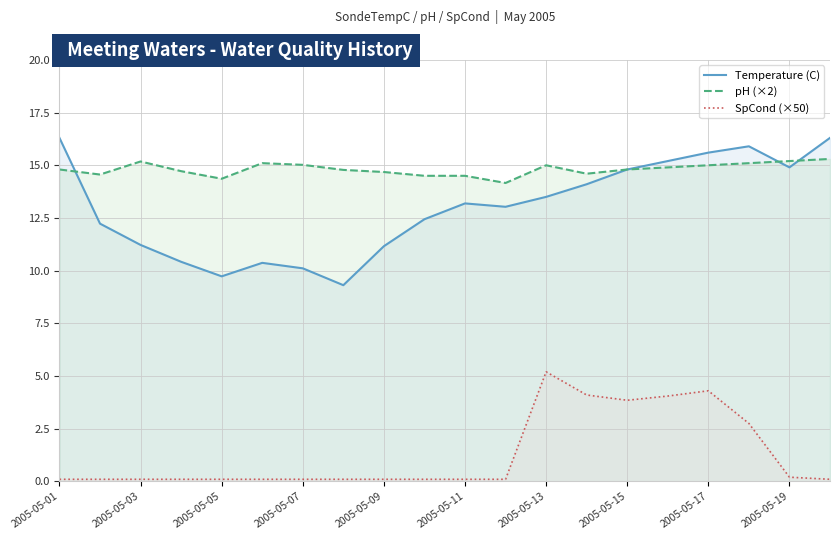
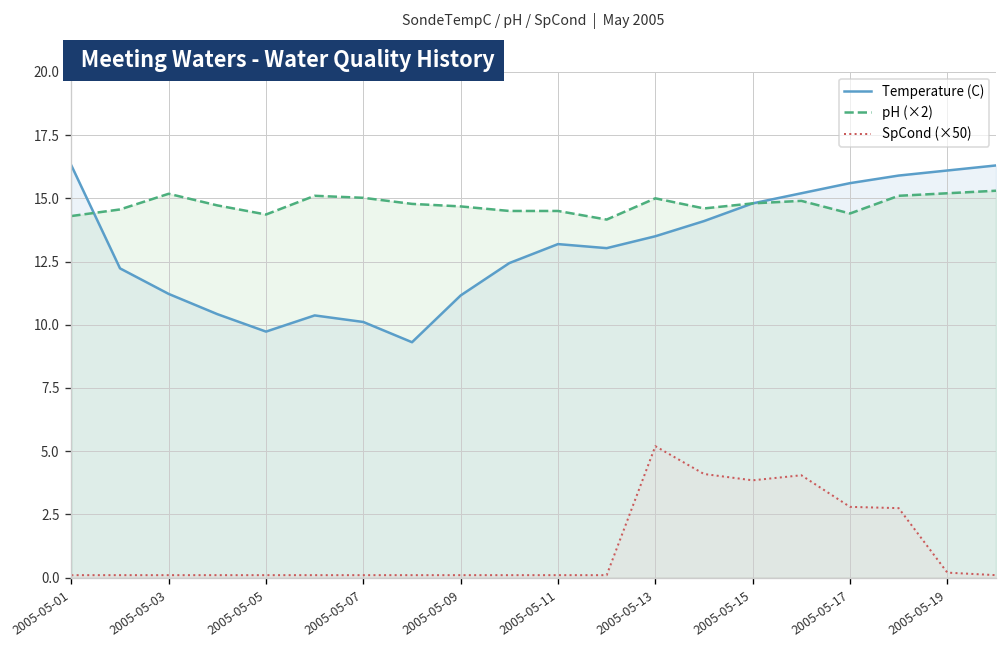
  {
    "Temperature (C)": {
      "2005-05-01": 16.3,
      "2005-05-03": 11.2,
      "2005-05-05": 9.7,
      "2005-05-07": 10.1,
      "2005-05-09": 11.2,
      "2005-05-11": 13.2,
      "2005-05-13": 13.5,
      "2005-05-17": 15.6,
-     "2005-05-19": 14.9
+     "2005-05-19": 16.1
    },
    "pH (×2)": {
-     "2005-05-01": 14.8,
+     "2005-05-01": 14.3,
      "2005-05-03": 15.2,
      "2005-05-05": 14.4,
      "2005-05-07": 15.0,
      "2005-05-09": 14.7,
      "2005-05-11": 14.5,
      "2005-05-13": 15.0,
-     "2005-05-17": 15.0,
+     "2005-05-17": 14.4,
      "2005-05-19": 15.2
    },
    "SpCond (×50)": {
      "2005-05-01": 0.1,
      "2005-05-03": 0.1,
      "2005-05-05": 0.1,
      "2005-05-07": 0.1,
      "2005-05-09": 0.1,
      "2005-05-11": 0.1,
      "2005-05-13": 5.2,
      "2005-05-15": 3.9,
-     "2005-05-17": 4.3,
+     "2005-05-17": 2.8,
      "2005-05-19": 0.2
    }
  }
